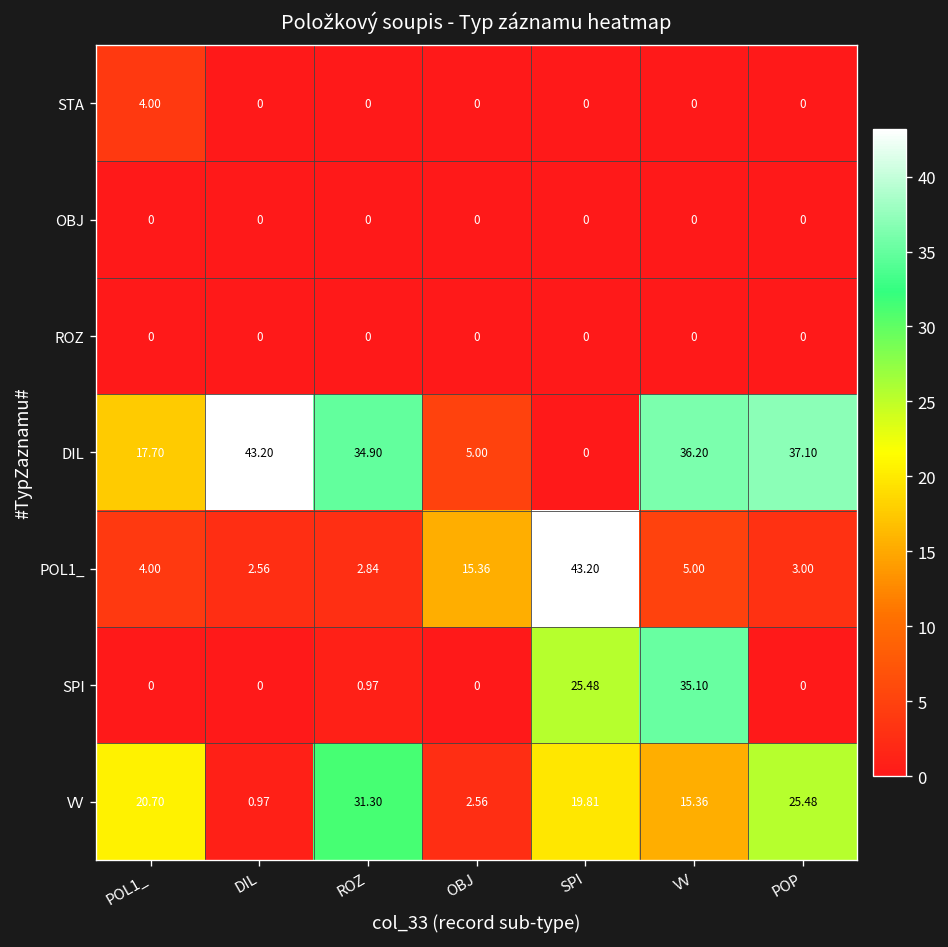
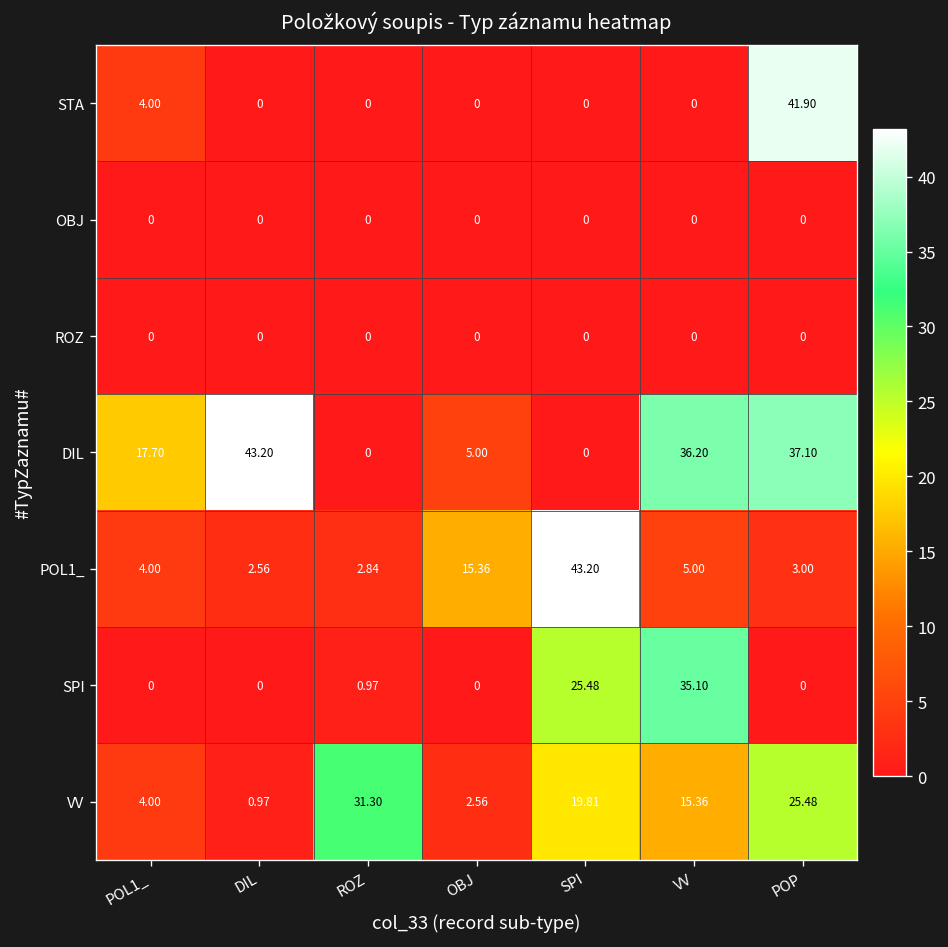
  {
    "STA": {
      "POL1_": 4.00,
      "DIL": 0,
      "ROZ": 0,
      "OBJ": 0,
      "SPI": 0,
      "VV": 0,
-     "POP": 0
+     "POP": 41.90
    },
    "OBJ": {
      "POL1_": 0,
      "DIL": 0,
      "ROZ": 0,
      "OBJ": 0,
      "SPI": 0,
      "VV": 0,
      "POP": 0
    },
    "ROZ": {
      "POL1_": 0,
      "DIL": 0,
      "ROZ": 0,
      "OBJ": 0,
      "SPI": 0,
      "VV": 0,
      "POP": 0
    },
    "DIL": {
      "POL1_": 17.70,
      "DIL": 43.20,
-     "ROZ": 34.90,
+     "ROZ": 0,
      "OBJ": 5.00,
      "SPI": 0,
      "VV": 36.20,
      "POP": 37.10
    },
    "POL1_": {
      "POL1_": 4.00,
      "DIL": 2.56,
      "ROZ": 2.84,
      "OBJ": 15.36,
      "SPI": 43.20,
      "VV": 5.00,
      "POP": 3.00
    },
    "SPI": {
      "POL1_": 0,
      "DIL": 0,
      "ROZ": 0.97,
      "OBJ": 0,
      "SPI": 25.48,
      "VV": 35.10,
      "POP": 0
    },
    "VV": {
-     "POL1_": 20.70,
+     "POL1_": 4.00,
      "DIL": 0.97,
      "ROZ": 31.30,
      "OBJ": 2.56,
      "SPI": 19.81,
      "VV": 15.36,
      "POP": 25.48
    }
  }
